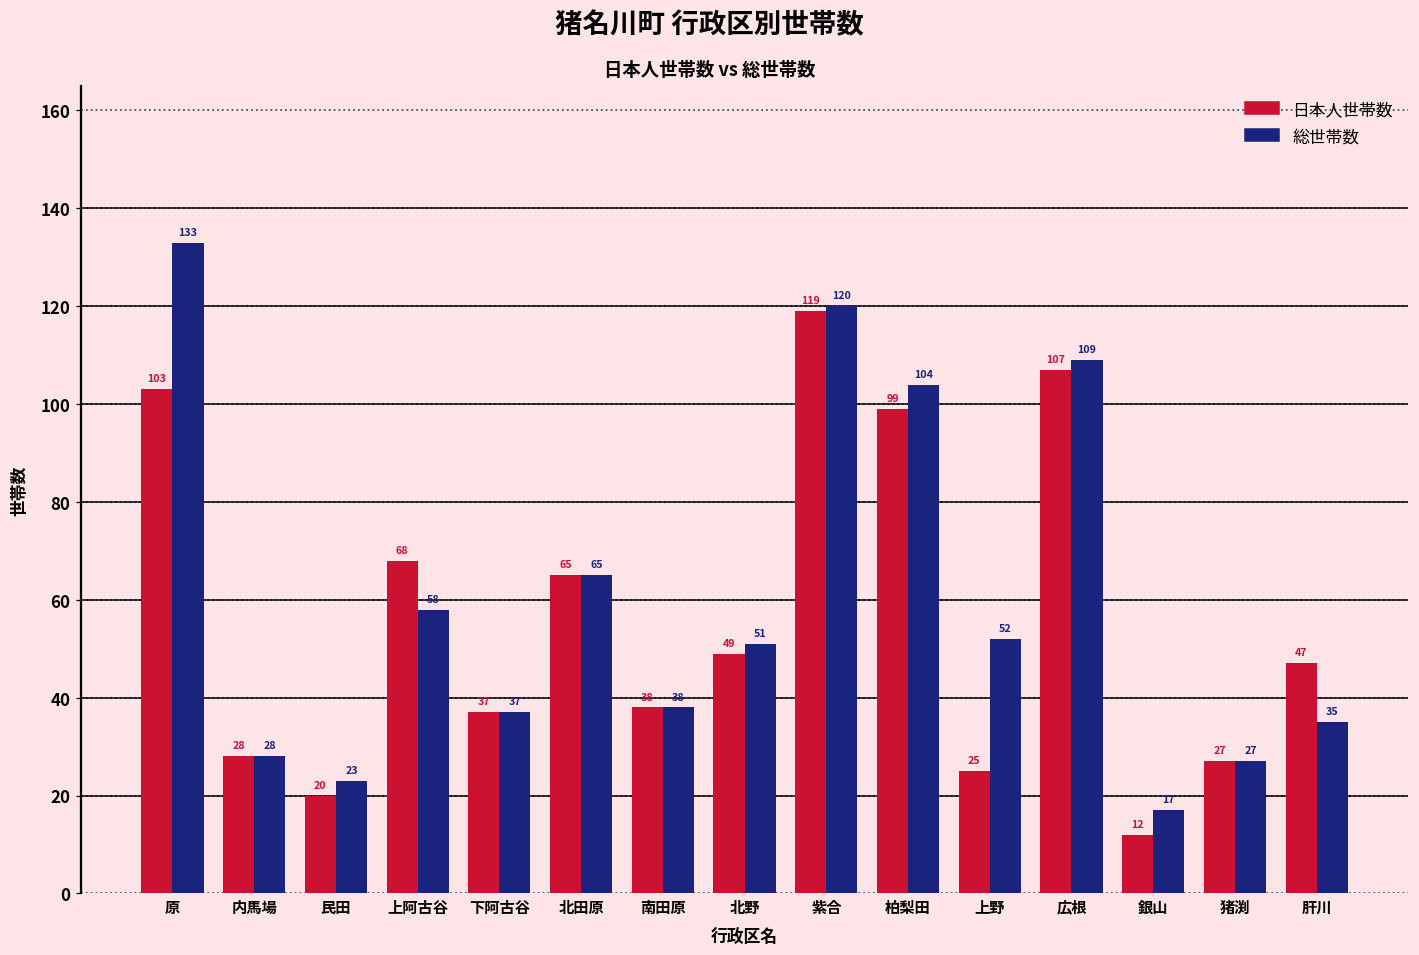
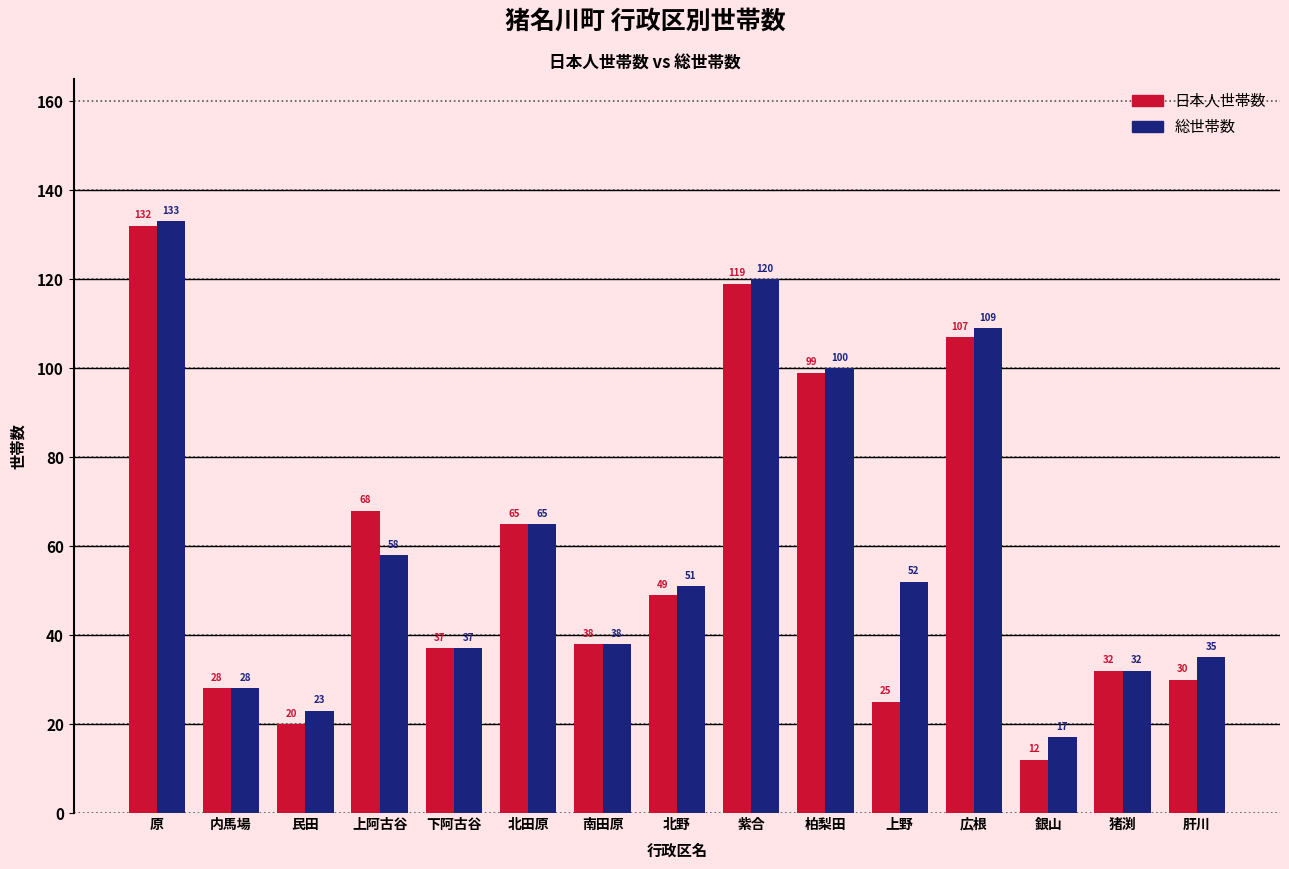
  {
    "日本人世帯数": {
-     "原": 103,
+     "原": 132,
      "内馬場": 28,
      "民田": 20,
      "上阿古谷": 68,
      "下阿古谷": 37,
      "北田原": 65,
      "南田原": 38,
      "北野": 49,
      "紫合": 119,
      "柏梨田": 99,
      "上野": 25,
      "広根": 107,
      "銀山": 12,
-     "猪渕": 27,
-     "肝川": 47
+     "猪渕": 32,
+     "肝川": 30
    },
    "総世帯数": {
      "原": 133,
      "内馬場": 28,
      "民田": 23,
      "上阿古谷": 58,
      "下阿古谷": 37,
      "北田原": 65,
      "南田原": 38,
      "北野": 51,
      "紫合": 120,
-     "柏梨田": 104,
+     "柏梨田": 100,
      "上野": 52,
      "広根": 109,
      "銀山": 17,
-     "猪渕": 27,
+     "猪渕": 32,
      "肝川": 35
    }
  }
